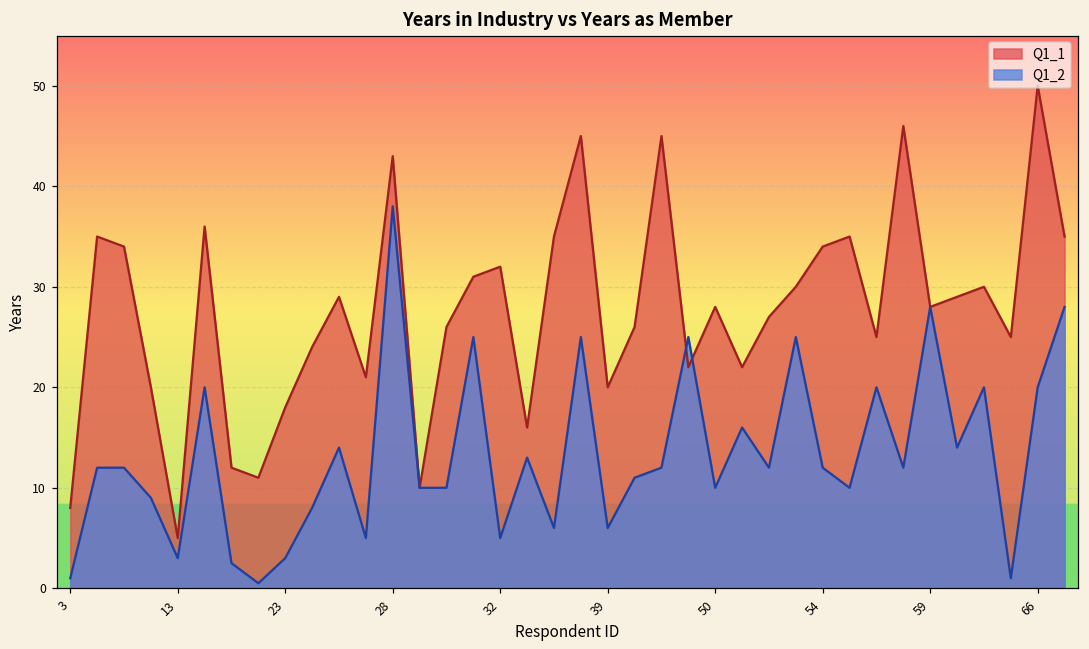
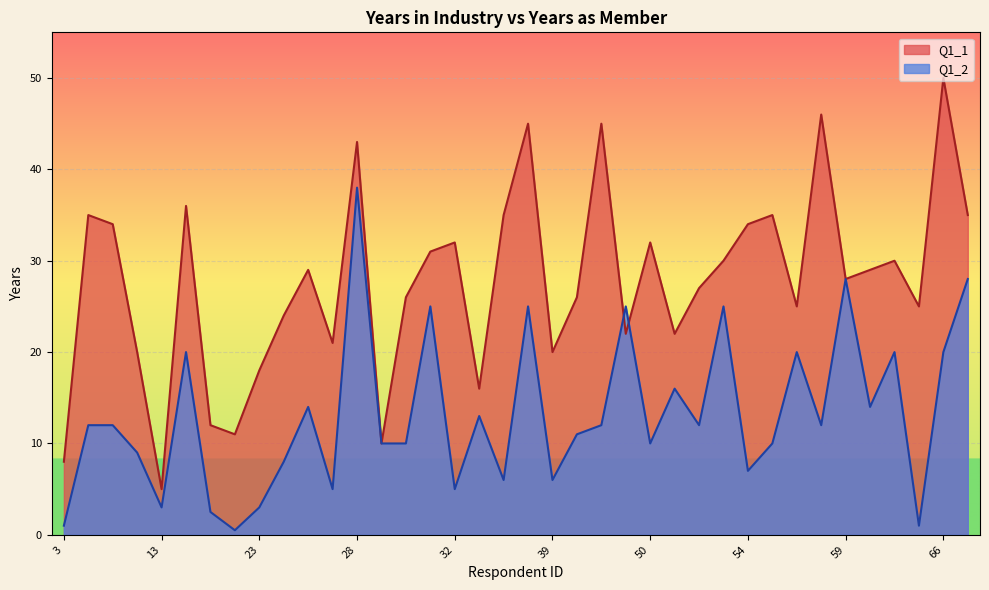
  {
    "Q1_1": {
      "3": 8,
      "13": 5,
      "23": 18,
      "28": 43,
      "32": 32,
      "39": 20,
-     "50": 28,
+     "50": 32,
      "54": 34
    },
    "Q1_2": {
      "3": 1,
      "13": 3,
      "23": 3,
      "28": 38,
      "32": 5,
      "39": 6,
      "50": 10,
-     "54": 12,
+     "54": 7,
      "66": 20
    }
  }
